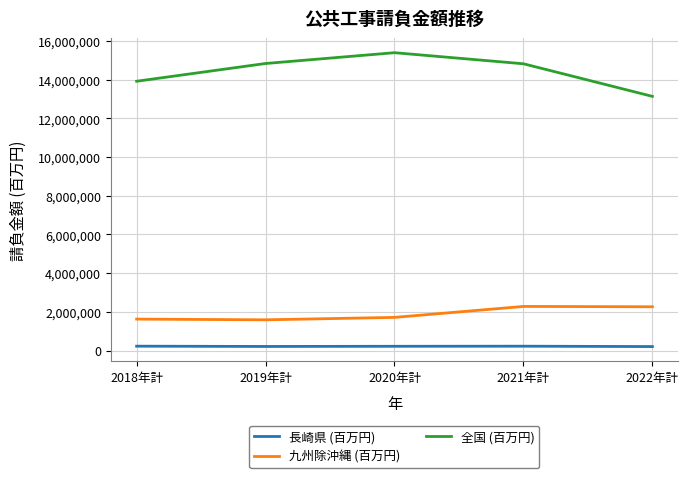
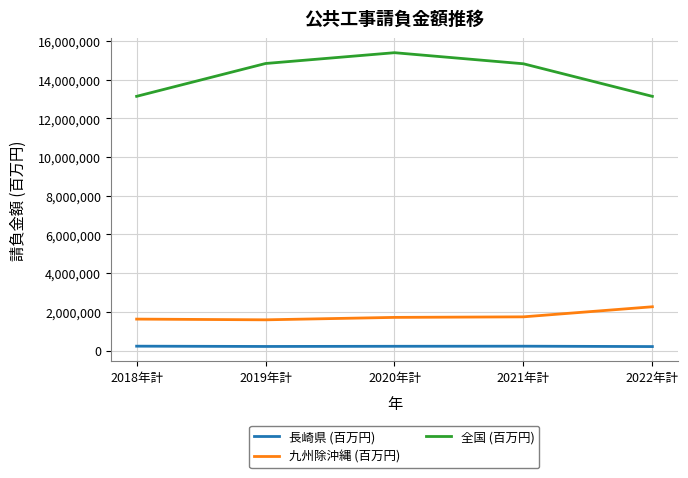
  {
    "長崎県 (百万円)": {
      "2018年計": "200,000",
      "2019年計": "200,000",
      "2020年計": "200,000",
      "2021年計": "200,000",
      "2022年計": "200,000"
    },
    "九州除沖縄 (百万円)": {
      "2018年計": "1,600,000",
      "2019年計": "1,600,000",
      "2020年計": "1,700,000",
-     "2021年計": "2,300,000",
+     "2021年計": "1,700,000",
      "2022年計": "2,300,000"
    },
    "全国 (百万円)": {
-     "2018年計": "13,900,000",
+     "2018年計": "13,100,000",
      "2019年計": "14,800,000",
      "2020年計": "15,400,000",
      "2021年計": "14,800,000",
      "2022年計": "13,100,000"
    }
  }
